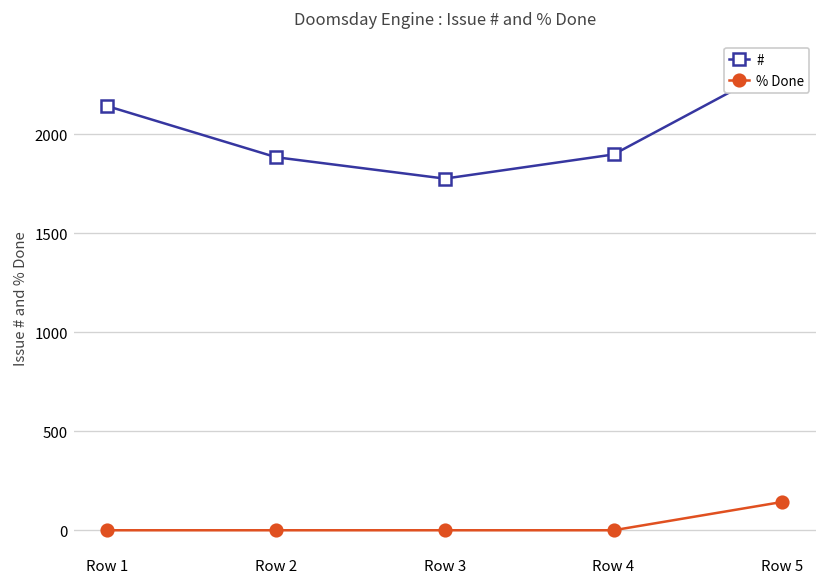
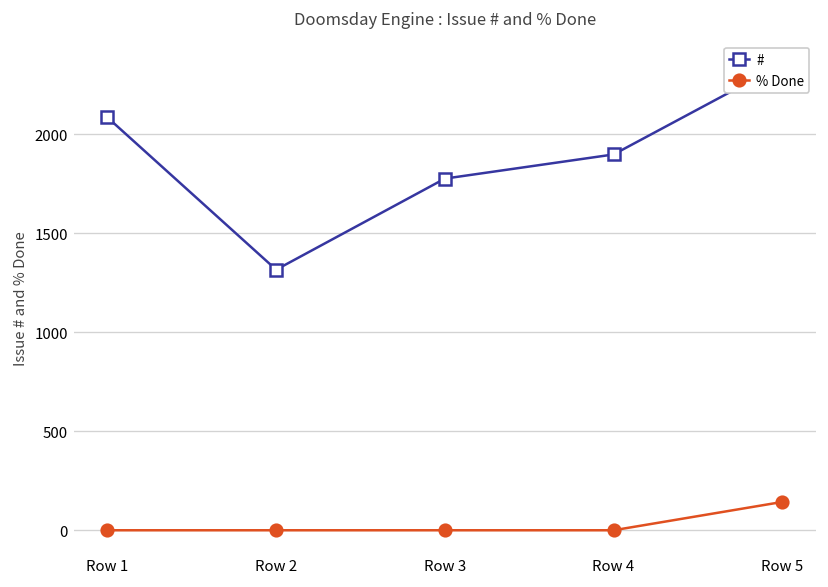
  {
    "#": {
-     "Row 1": 2140,
-     "Row 2": 1880,
+     "Row 1": 2090,
+     "Row 2": 1320,
      "Row 3": 1780,
      "Row 4": 1900
    },
    "% Done": {
      "Row 1": 0,
      "Row 2": 0,
      "Row 3": 0,
      "Row 4": 0,
      "Row 5": 140
    }
  }
